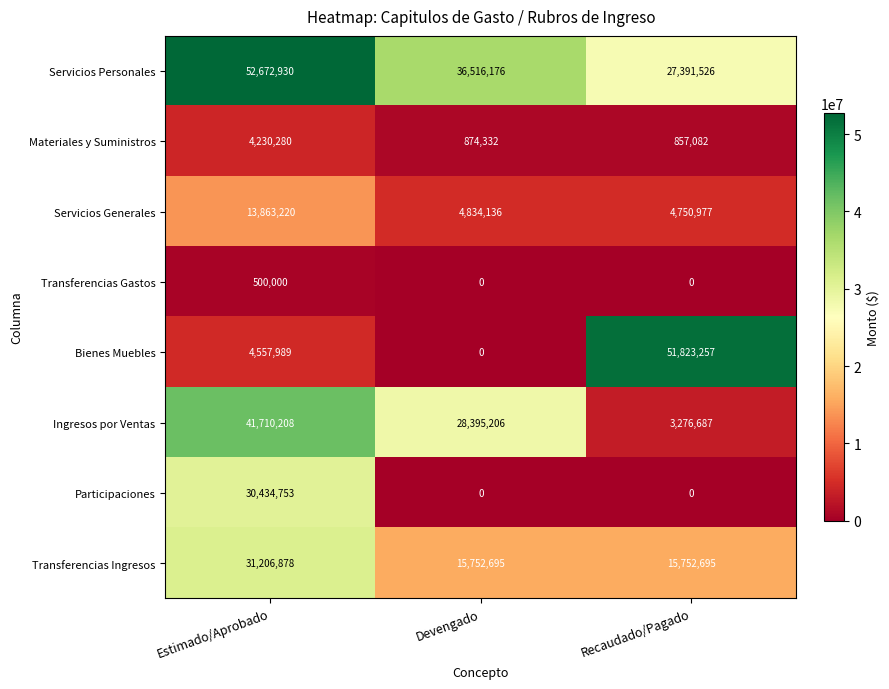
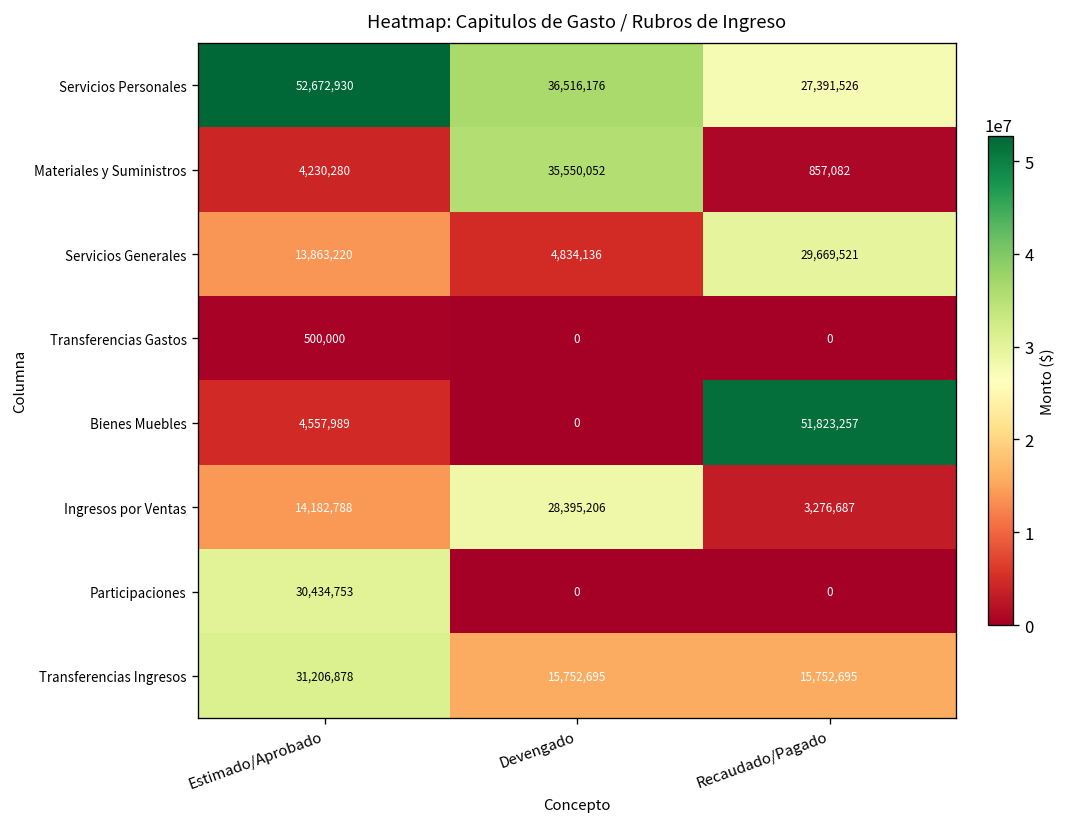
  {
    "Servicios Personales": {
      "Estimado/Aprobado": "52,672,930",
      "Devengado": "36,516,176",
      "Recaudado/Pagado": "27,391,526"
    },
    "Materiales y Suministros": {
      "Estimado/Aprobado": "4,230,280",
-     "Devengado": "874,332",
+     "Devengado": "35,550,052",
      "Recaudado/Pagado": "857,082"
    },
    "Servicios Generales": {
      "Estimado/Aprobado": "13,863,220",
      "Devengado": "4,834,136",
-     "Recaudado/Pagado": "4,750,977"
+     "Recaudado/Pagado": "29,669,521"
    },
    "Transferencias Gastos": {
      "Estimado/Aprobado": "500,000",
      "Devengado": "0",
      "Recaudado/Pagado": "0"
    },
    "Bienes Muebles": {
      "Estimado/Aprobado": "4,557,989",
      "Devengado": "0",
      "Recaudado/Pagado": "51,823,257"
    },
    "Ingresos por Ventas": {
-     "Estimado/Aprobado": "41,710,208",
+     "Estimado/Aprobado": "14,182,788",
      "Devengado": "28,395,206",
      "Recaudado/Pagado": "3,276,687"
    },
    "Participaciones": {
      "Estimado/Aprobado": "30,434,753",
      "Devengado": "0",
      "Recaudado/Pagado": "0"
    },
    "Transferencias Ingresos": {
      "Estimado/Aprobado": "31,206,878",
      "Devengado": "15,752,695",
      "Recaudado/Pagado": "15,752,695"
    }
  }
